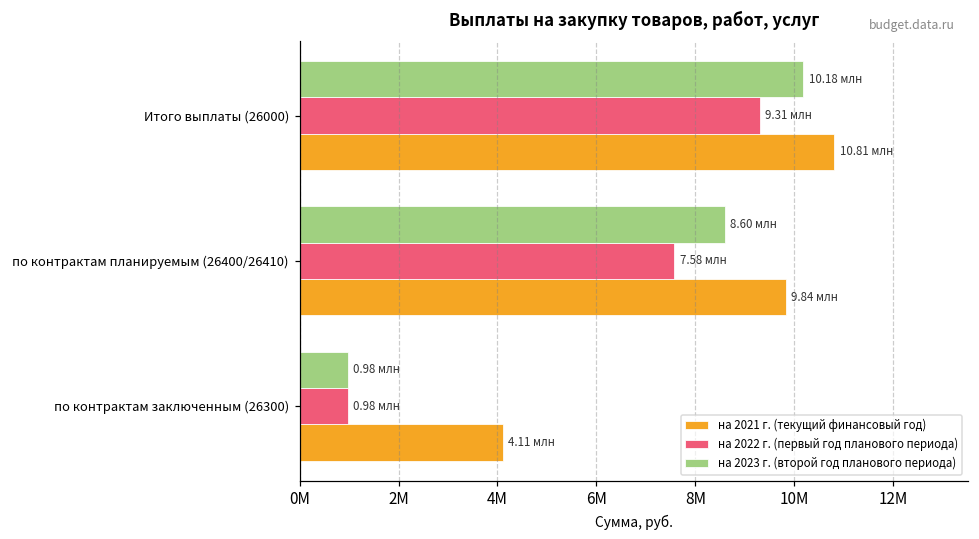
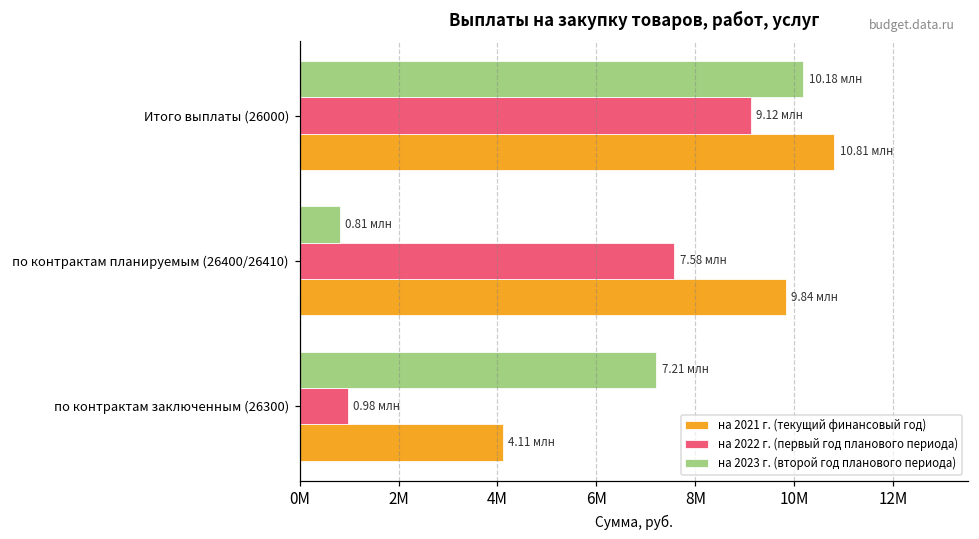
  {
    "на 2022 г. (первый год планового периода)": {
-     "Итого выплаты (26000)": 9.31
+     "Итого выплаты (26000)": 9.12
    },
    "на 2023 г. (второй год планового периода)": {
-     "по контрактам планируемым (26400/26410)": 8.60,
-     "по контрактам заключенным (26300)": 0.98
+     "по контрактам планируемым (26400/26410)": 0.81,
+     "по контрактам заключенным (26300)": 7.21
    }
  }
